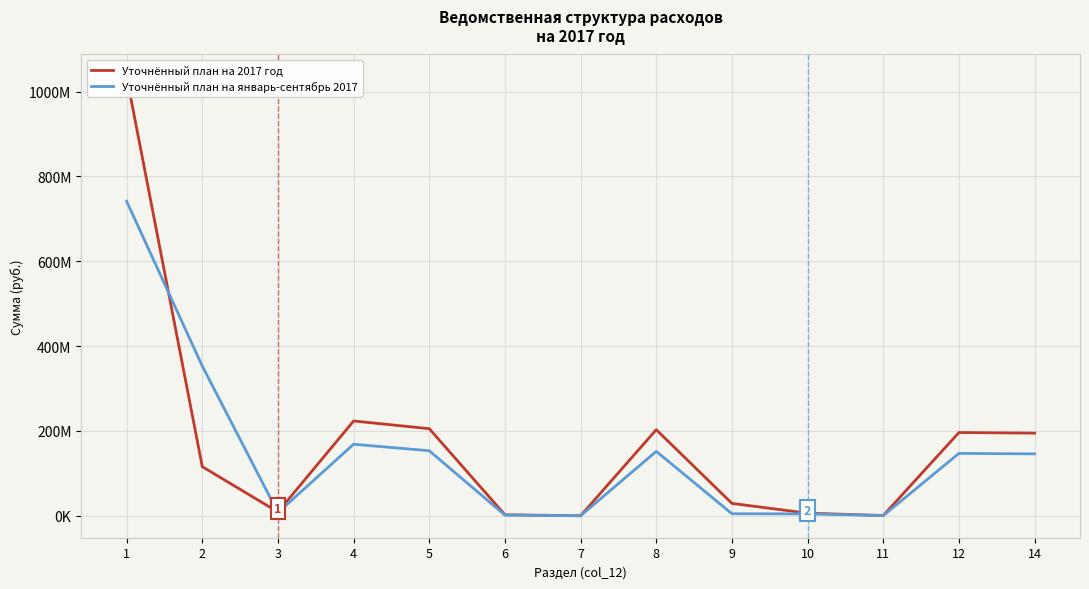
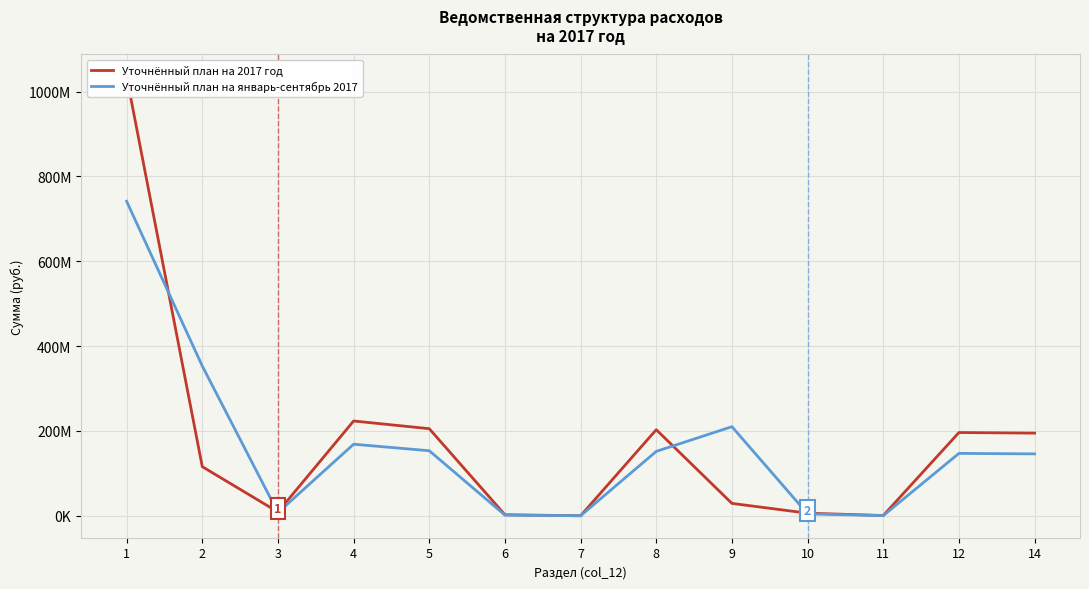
  {
    "Уточнённый план на 2017 год": {
      "2": 120000000,
      "4": 220000000,
      "5": 210000000,
      "8": 200000000,
      "9": 30000000,
      "12": 200000000,
      "14": 190000000
    },
    "Уточнённый план на январь-сентябрь 2017": {
      "1": 740000000,
      "2": 350000000,
      "4": 170000000,
      "5": 150000000,
      "8": 150000000,
-     "9": 0,
+     "9": 210000000,
      "12": 150000000,
      "14": 150000000
    }
  }
